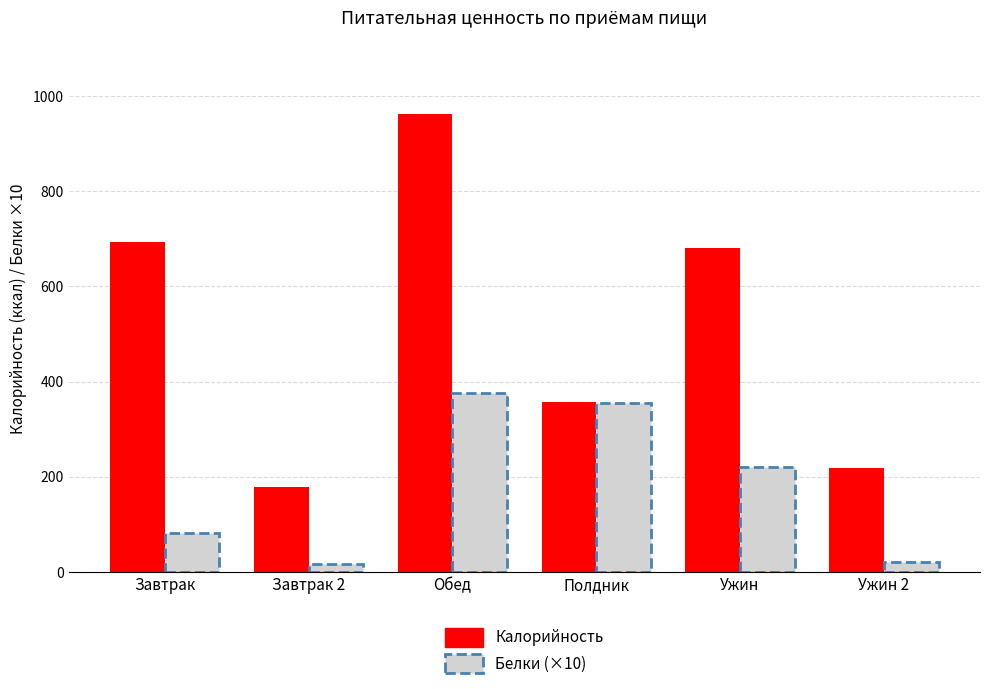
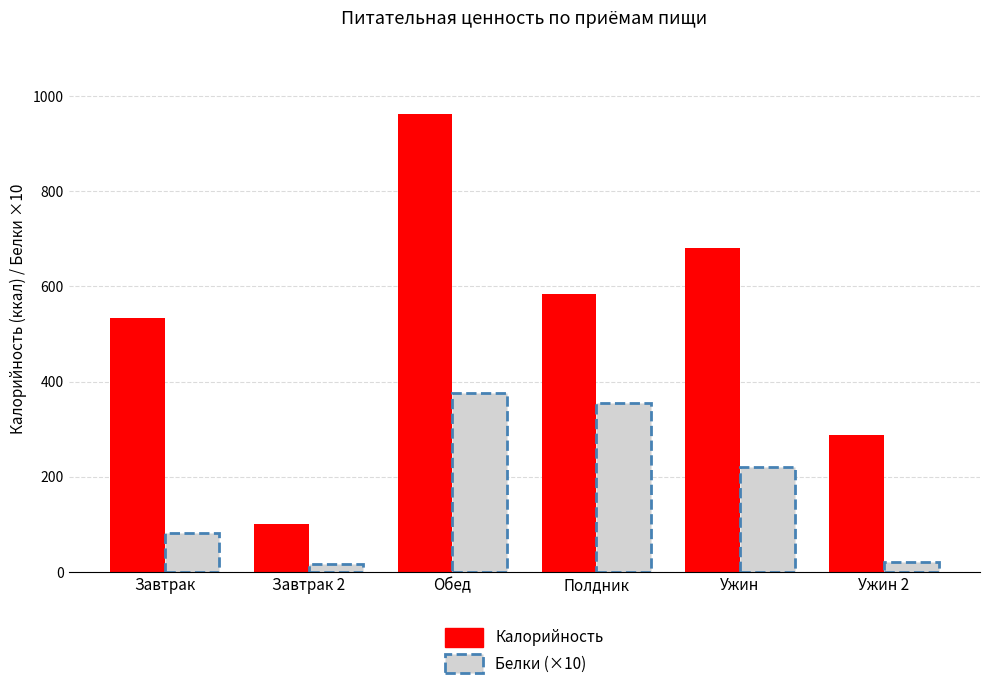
  {
    "Калорийность": {
-     "Завтрак": 690,
-     "Завтрак 2": 180,
+     "Завтрак": 530,
+     "Завтрак 2": 100,
      "Обед": 960,
-     "Полдник": 360,
+     "Полдник": 590,
      "Ужин": 680,
-     "Ужин 2": 220
+     "Ужин 2": 290
    },
    "Белки (×10)": {
      "Завтрак": 80,
      "Завтрак 2": 20,
      "Обед": 380,
      "Полдник": 350,
      "Ужин": 220,
      "Ужин 2": 20
    }
  }
